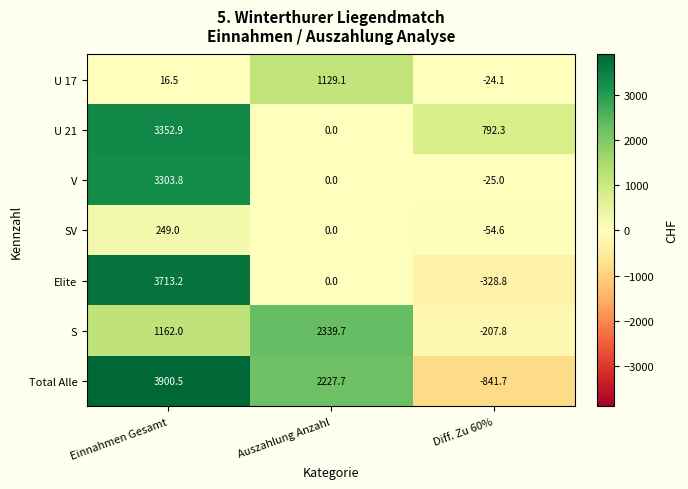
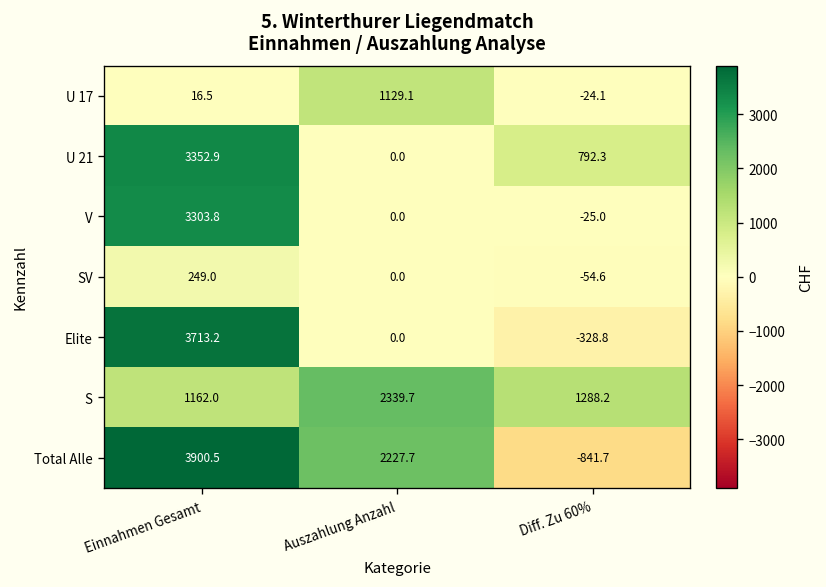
  {
    "U 17": {
      "Einnahmen Gesamt": 16.5,
      "Auszahlung Anzahl": 1129.1,
      "Diff. Zu 60%": -24.1
    },
    "U 21": {
      "Einnahmen Gesamt": 3352.9,
      "Auszahlung Anzahl": 0.0,
      "Diff. Zu 60%": 792.3
    },
    "V": {
      "Einnahmen Gesamt": 3303.8,
      "Auszahlung Anzahl": 0.0,
      "Diff. Zu 60%": -25.0
    },
    "SV": {
      "Einnahmen Gesamt": 249.0,
      "Auszahlung Anzahl": 0.0,
      "Diff. Zu 60%": -54.6
    },
    "Elite": {
      "Einnahmen Gesamt": 3713.2,
      "Auszahlung Anzahl": 0.0,
      "Diff. Zu 60%": -328.8
    },
    "S": {
      "Einnahmen Gesamt": 1162.0,
      "Auszahlung Anzahl": 2339.7,
-     "Diff. Zu 60%": -207.8
+     "Diff. Zu 60%": 1288.2
    },
    "Total Alle": {
      "Einnahmen Gesamt": 3900.5,
      "Auszahlung Anzahl": 2227.7,
      "Diff. Zu 60%": -841.7
    }
  }
